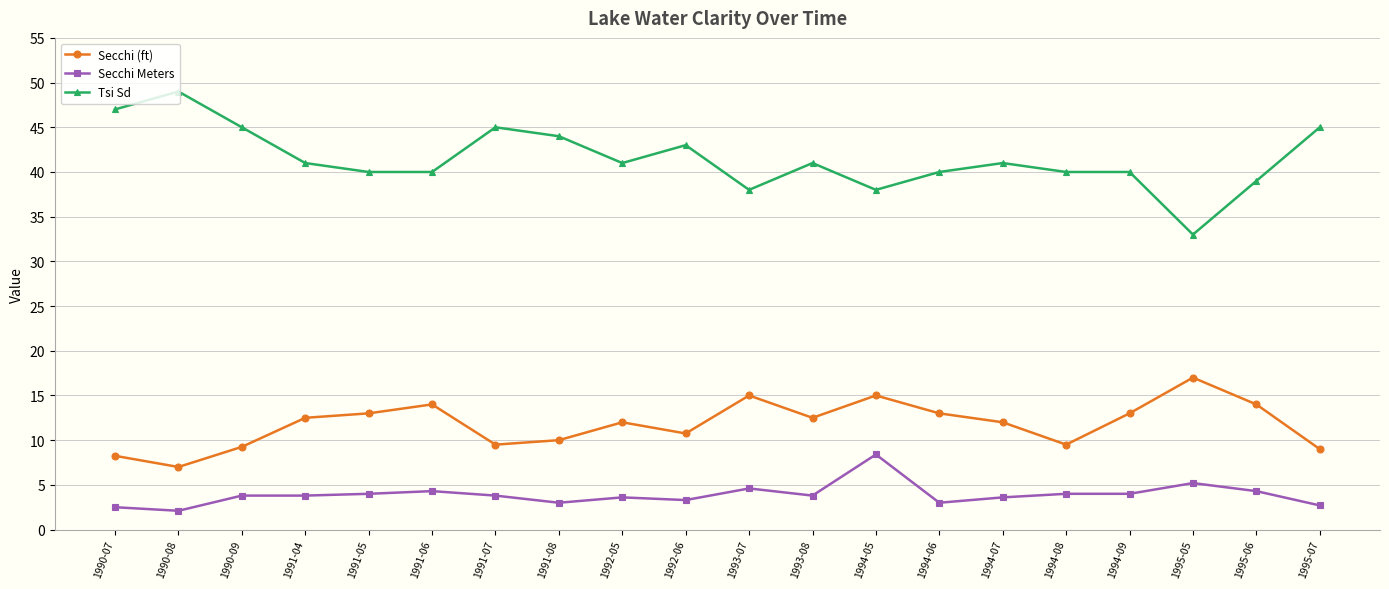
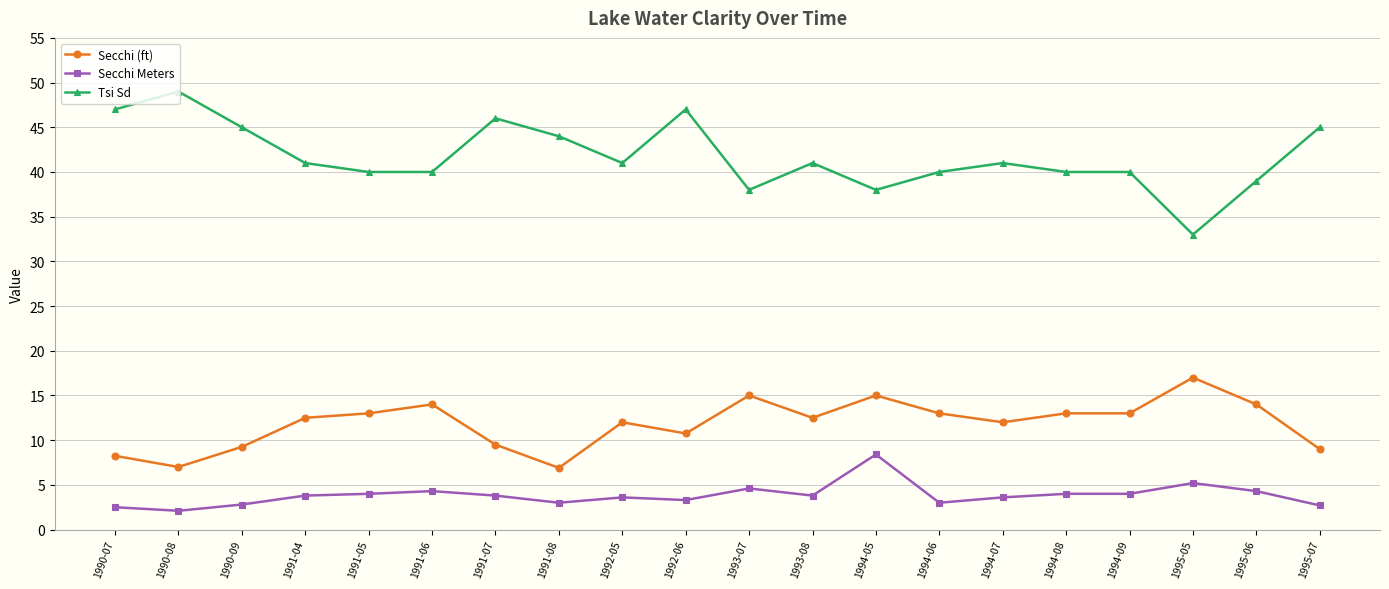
  {
    "Secchi (ft)": {
      "1990-07": 8,
      "1990-08": 7,
      "1990-09": 9,
      "1991-04": 13,
      "1991-05": 13,
      "1991-06": 14,
      "1991-07": 10,
-     "1991-08": 10,
+     "1991-08": 7,
      "1992-05": 12,
      "1992-06": 11,
      "1993-07": 15,
      "1993-08": 13,
      "1994-05": 15,
      "1994-06": 13,
      "1994-07": 12,
-     "1994-08": 10,
+     "1994-08": 13,
      "1994-09": 13,
      "1995-05": 17,
      "1995-06": 14,
      "1995-07": 9
    },
    "Secchi Meters": {
      "1990-07": 3,
      "1990-08": 2,
-     "1990-09": 4,
+     "1990-09": 3,
      "1991-04": 4,
      "1991-05": 4,
      "1991-06": 4,
      "1991-07": 4,
      "1991-08": 3,
      "1992-05": 4,
      "1992-06": 3,
      "1993-07": 5,
      "1993-08": 4,
      "1994-05": 8,
      "1994-06": 3,
      "1994-07": 4,
      "1994-08": 4,
      "1994-09": 4,
      "1995-05": 5,
      "1995-06": 4,
      "1995-07": 3
    },
    "Tsi Sd": {
      "1990-07": 47,
      "1990-09": 45,
      "1991-04": 41,
      "1991-05": 40,
      "1991-06": 40,
-     "1991-07": 45,
+     "1991-07": 46,
      "1991-08": 44,
      "1992-05": 41,
-     "1992-06": 43,
+     "1992-06": 47,
      "1993-07": 38,
      "1993-08": 41,
      "1994-05": 38,
      "1994-06": 40,
      "1994-07": 41,
      "1994-08": 40,
      "1994-09": 40,
      "1995-05": 33,
      "1995-06": 39,
      "1995-07": 45
    }
  }
